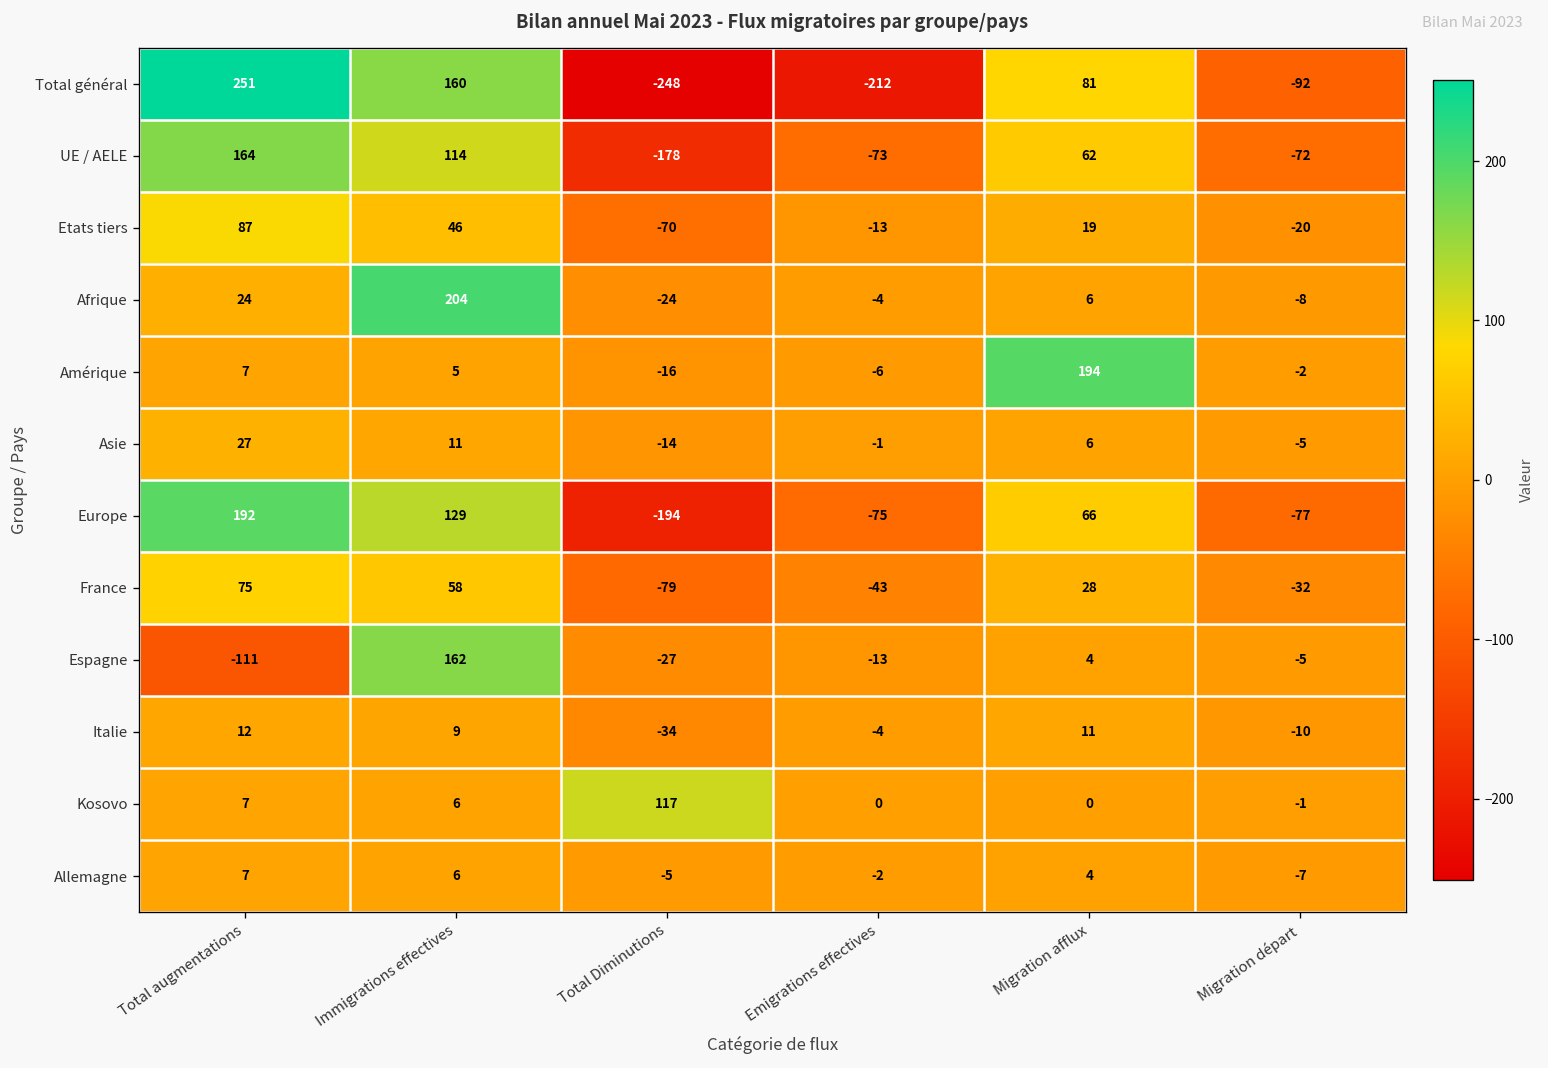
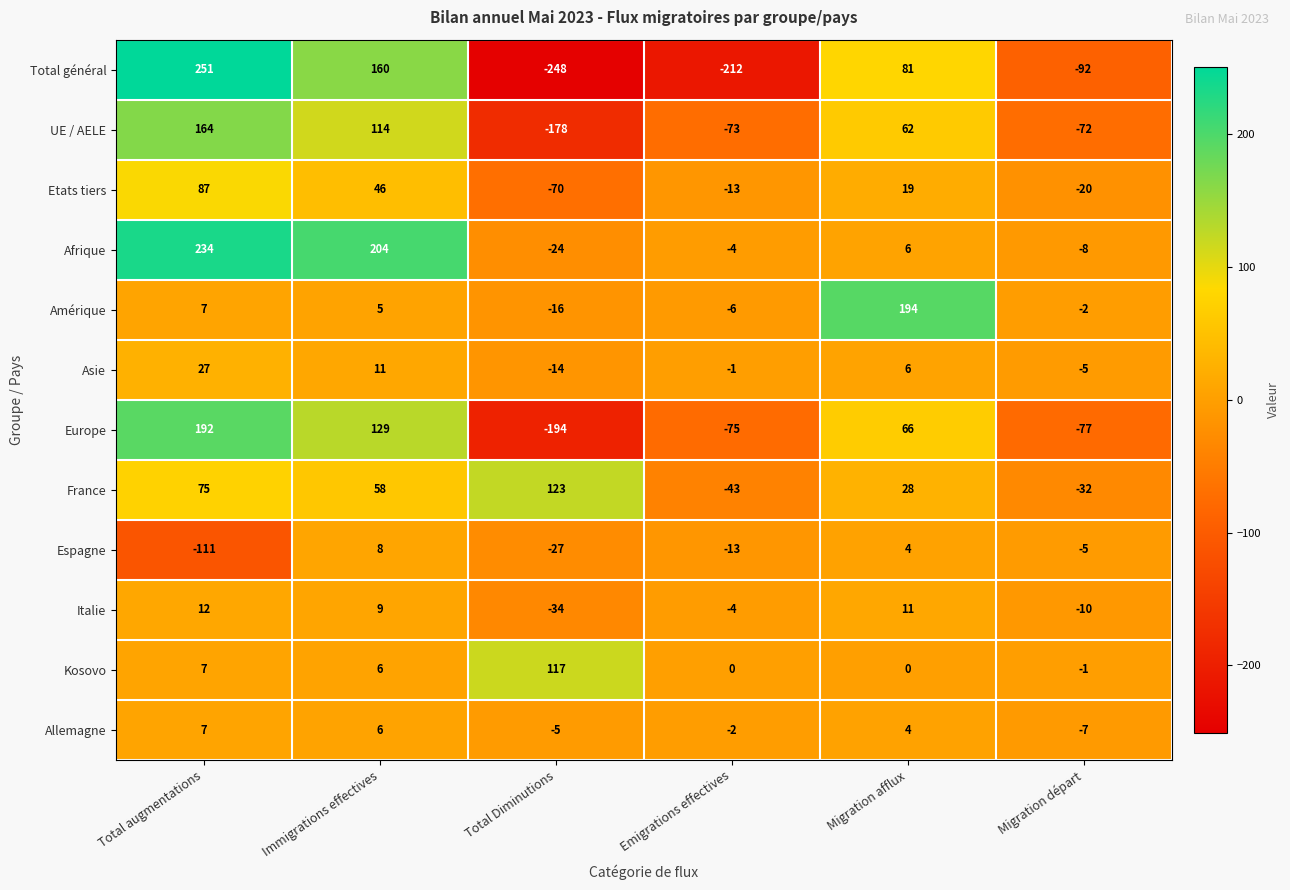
  {
    "Total général": {
      "Total augmentations": 251,
      "Immigrations effectives": 160,
      "Total Diminutions": -248,
      "Emigrations effectives": -212,
      "Migration afflux": 81,
      "Migration départ": -92
    },
    "UE / AELE": {
      "Total augmentations": 164,
      "Immigrations effectives": 114,
      "Total Diminutions": -178,
      "Emigrations effectives": -73,
      "Migration afflux": 62,
      "Migration départ": -72
    },
    "Etats tiers": {
      "Total augmentations": 87,
      "Immigrations effectives": 46,
      "Total Diminutions": -70,
      "Emigrations effectives": -13,
      "Migration afflux": 19,
      "Migration départ": -20
    },
    "Afrique": {
-     "Total augmentations": 24,
+     "Total augmentations": 234,
      "Immigrations effectives": 204,
      "Total Diminutions": -24,
      "Emigrations effectives": -4,
      "Migration afflux": 6,
      "Migration départ": -8
    },
    "Amérique": {
      "Total augmentations": 7,
      "Immigrations effectives": 5,
      "Total Diminutions": -16,
      "Emigrations effectives": -6,
      "Migration afflux": 194,
      "Migration départ": -2
    },
    "Asie": {
      "Total augmentations": 27,
      "Immigrations effectives": 11,
      "Total Diminutions": -14,
      "Emigrations effectives": -1,
      "Migration afflux": 6,
      "Migration départ": -5
    },
    "Europe": {
      "Total augmentations": 192,
      "Immigrations effectives": 129,
      "Total Diminutions": -194,
      "Emigrations effectives": -75,
      "Migration afflux": 66,
      "Migration départ": -77
    },
    "France": {
      "Total augmentations": 75,
      "Immigrations effectives": 58,
-     "Total Diminutions": -79,
+     "Total Diminutions": 123,
      "Emigrations effectives": -43,
      "Migration afflux": 28,
      "Migration départ": -32
    },
    "Espagne": {
      "Total augmentations": -111,
-     "Immigrations effectives": 162,
+     "Immigrations effectives": 8,
      "Total Diminutions": -27,
      "Emigrations effectives": -13,
      "Migration afflux": 4,
      "Migration départ": -5
    },
    "Italie": {
      "Total augmentations": 12,
      "Immigrations effectives": 9,
      "Total Diminutions": -34,
      "Emigrations effectives": -4,
      "Migration afflux": 11,
      "Migration départ": -10
    },
    "Kosovo": {
      "Total augmentations": 7,
      "Immigrations effectives": 6,
      "Total Diminutions": 117,
      "Emigrations effectives": 0,
      "Migration afflux": 0,
      "Migration départ": -1
    },
    "Allemagne": {
      "Total augmentations": 7,
      "Immigrations effectives": 6,
      "Total Diminutions": -5,
      "Emigrations effectives": -2,
      "Migration afflux": 4,
      "Migration départ": -7
    }
  }
